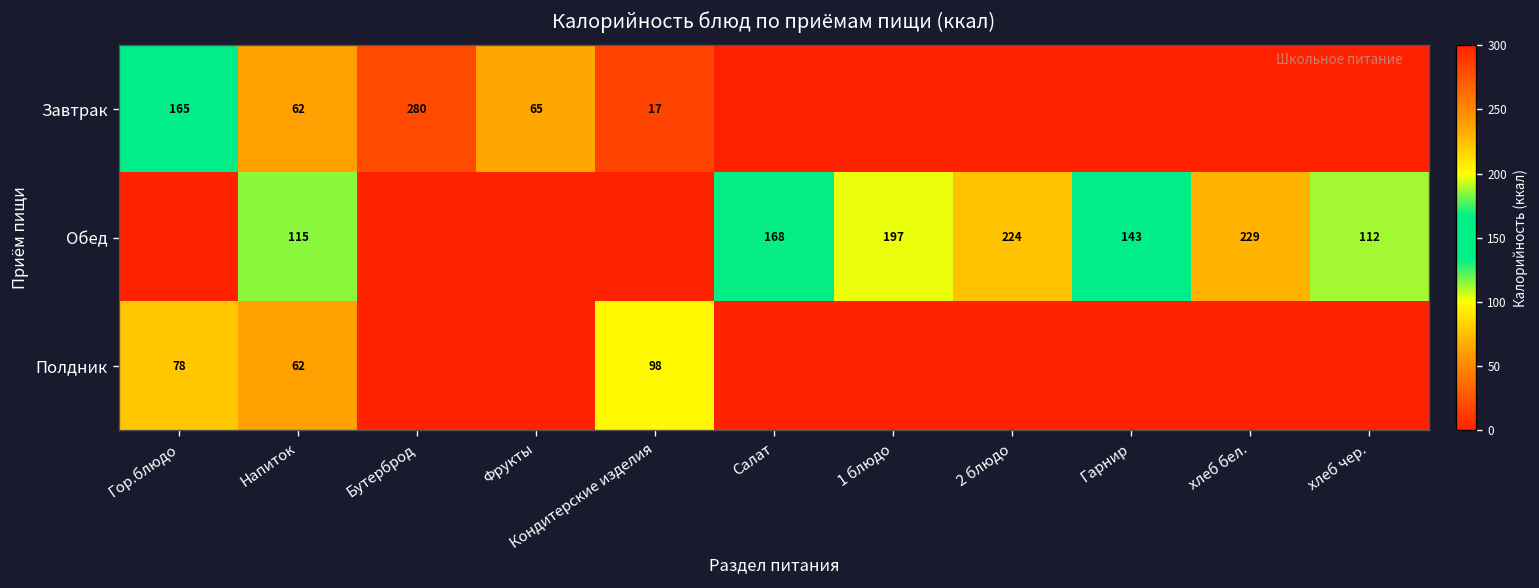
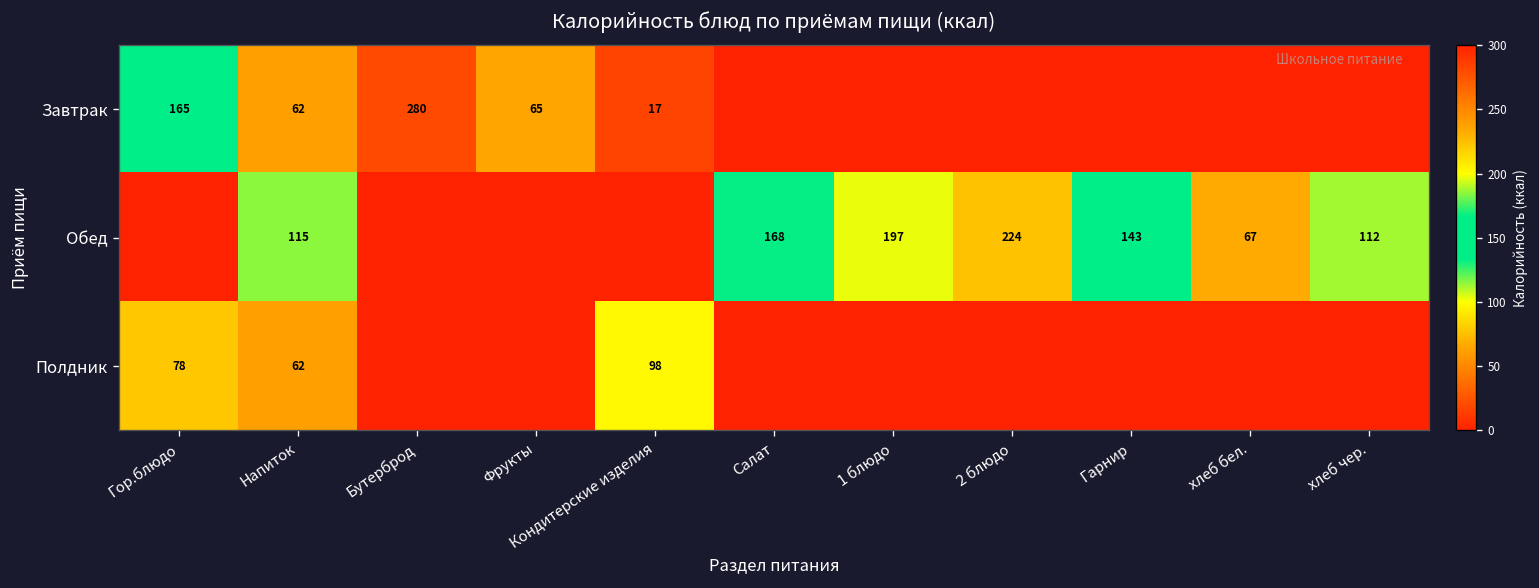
  {
    "Завтрак": {
      "Гор.блюдо": 165,
      "Напиток": 62,
      "Бутерброд": 280,
      "Фрукты": 65,
      "Кондитерские изделия": 17
    },
    "Обед": {
      "Напиток": 115,
      "Салат": 168,
      "1 блюдо": 197,
      "2 блюдо": 224,
      "Гарнир": 143,
-     "хлеб бел.": 229,
+     "хлеб бел.": 67,
      "хлеб чер.": 112
    },
    "Полдник": {
      "Гор.блюдо": 78,
      "Напиток": 62,
      "Кондитерские изделия": 98
    }
  }
